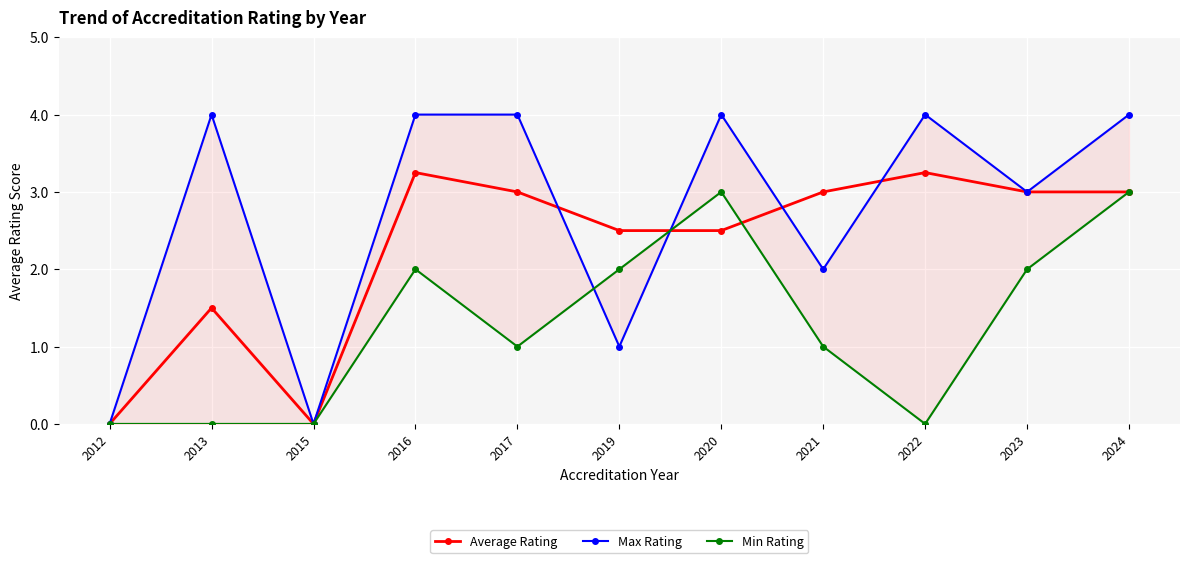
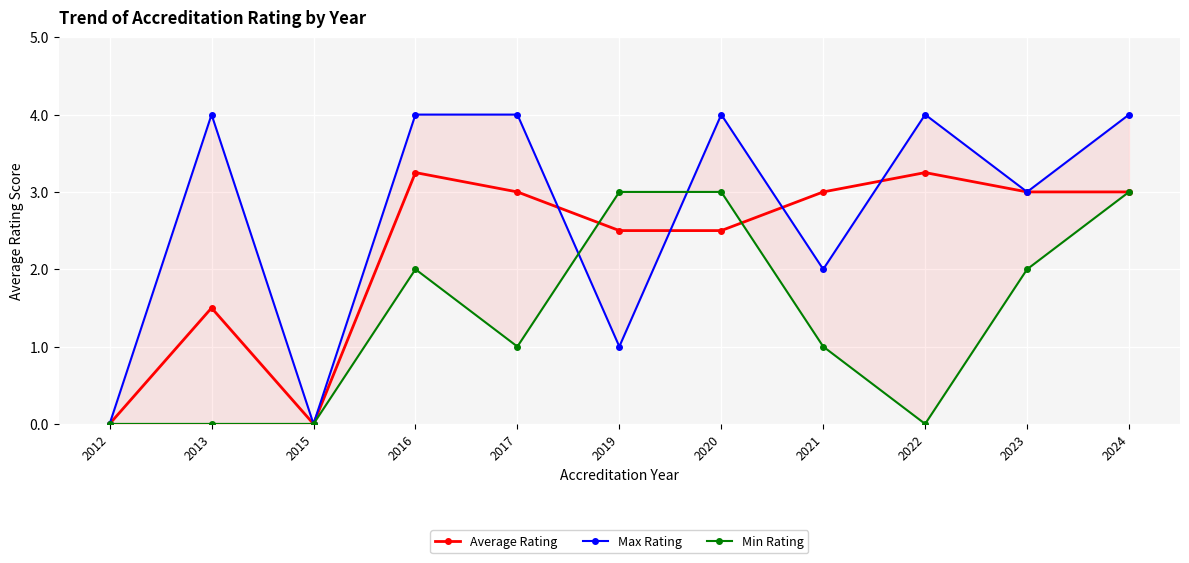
  {
    "Max Rating": {
      "2019": 1
    },
    "Min Rating": {
      "2013": 0,
      "2016": 2,
      "2017": 1,
-     "2019": 2,
+     "2019": 3,
      "2020": 3,
      "2021": 1,
      "2022": 0,
      "2023": 2
    }
  }
